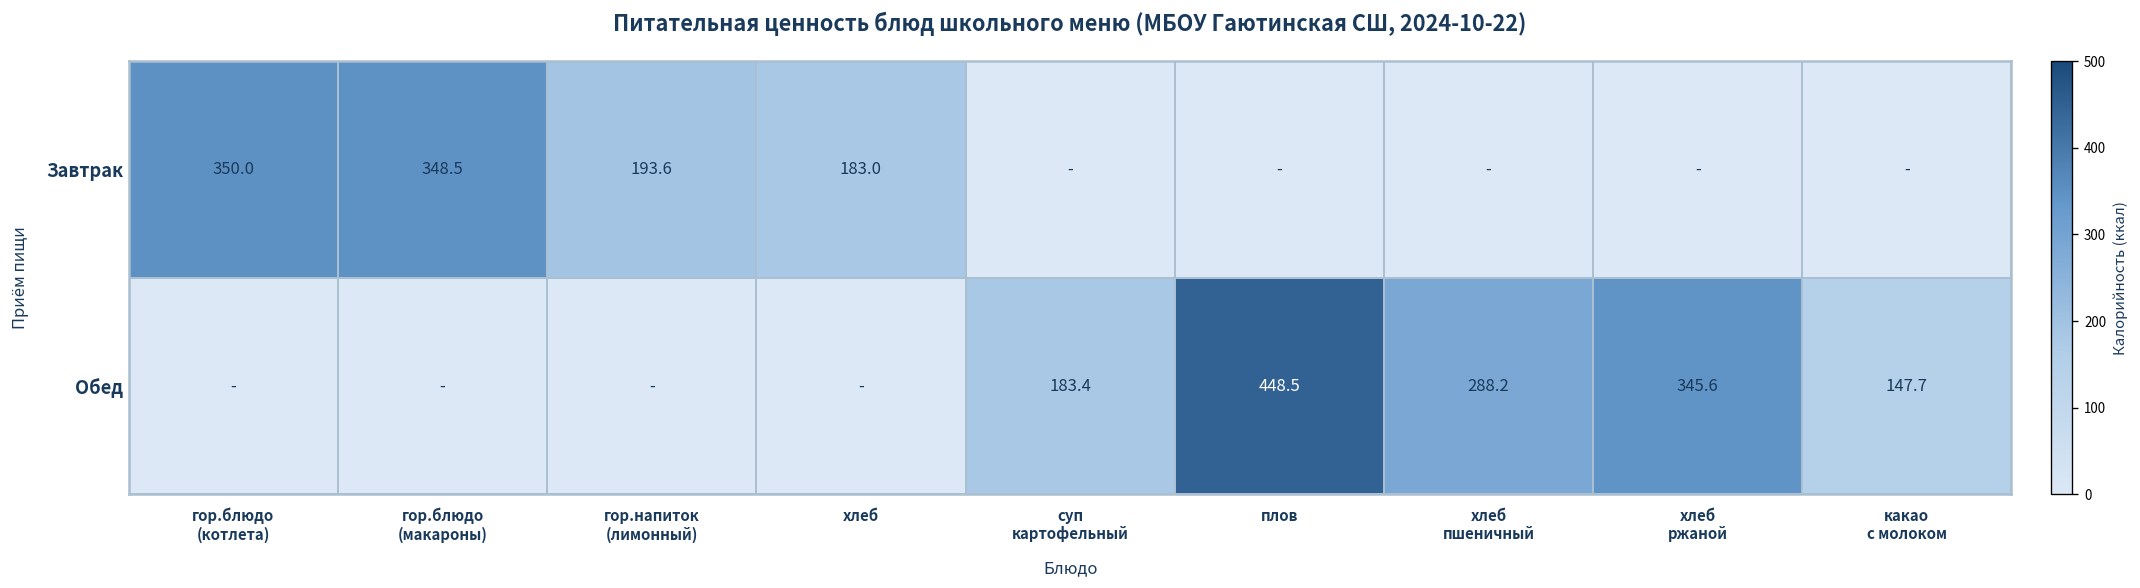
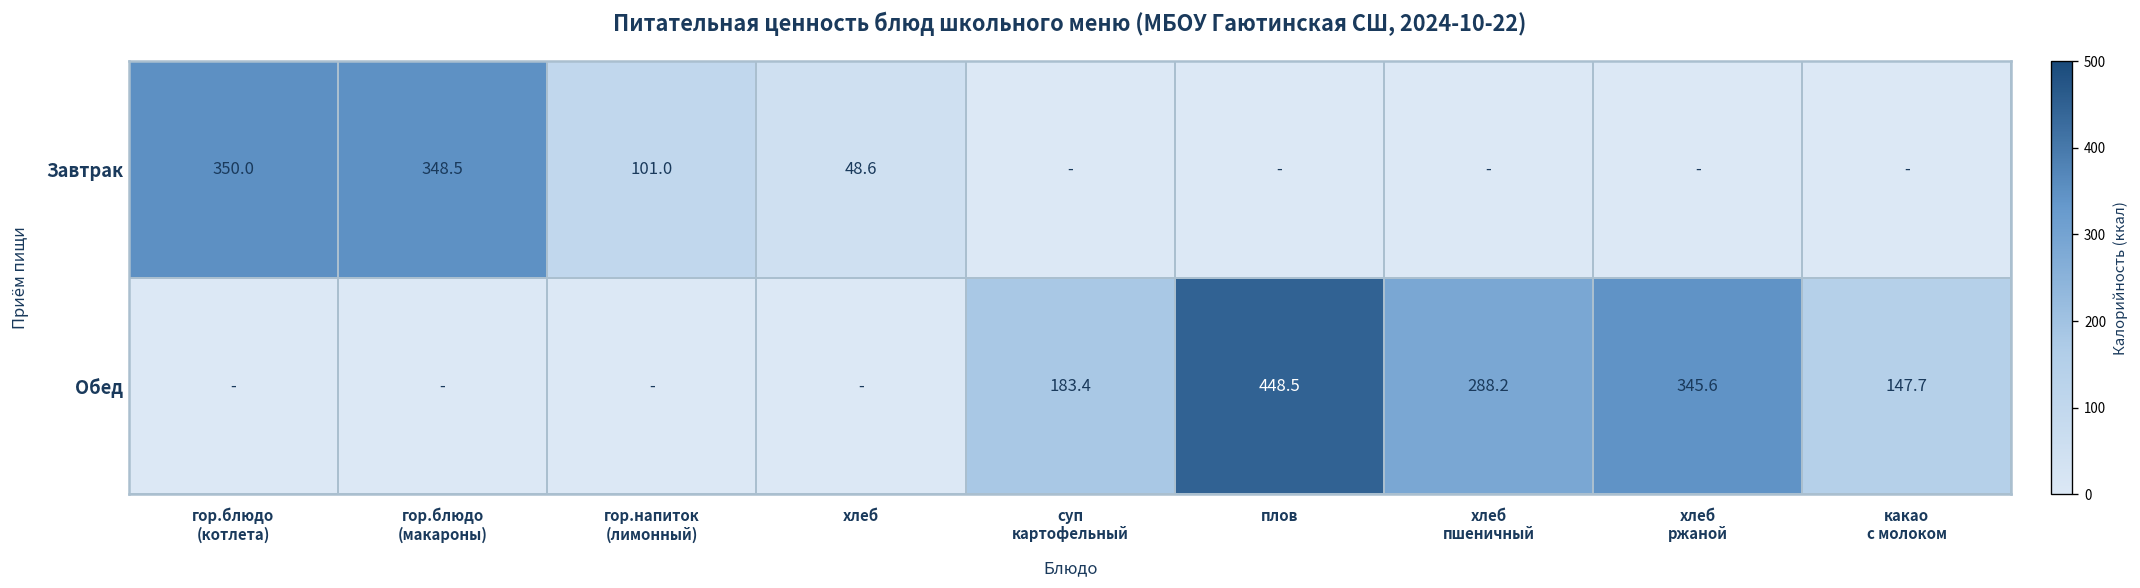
  {
    "Завтрак": {
      "гор.блюдо (котлета)": 350.0,
      "гор.блюдо (макароны)": 348.5,
-     "гор.напиток (лимонный)": 193.6,
-     "хлеб": 183.0
+     "гор.напиток (лимонный)": 101.0,
+     "хлеб": 48.6
    },
    "Обед": {
      "суп картофельный": 183.4,
      "плов": 448.5,
      "хлеб пшеничный": 288.2,
      "хлеб ржаной": 345.6,
      "какао с молоком": 147.7
    }
  }
